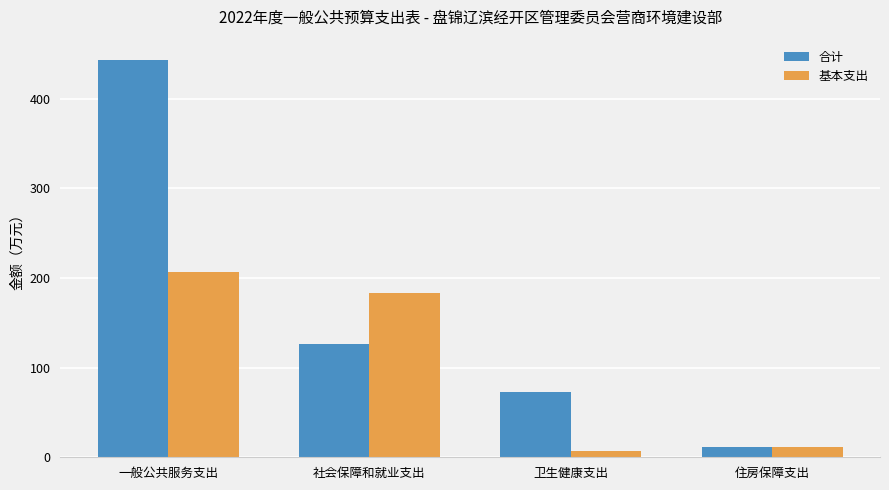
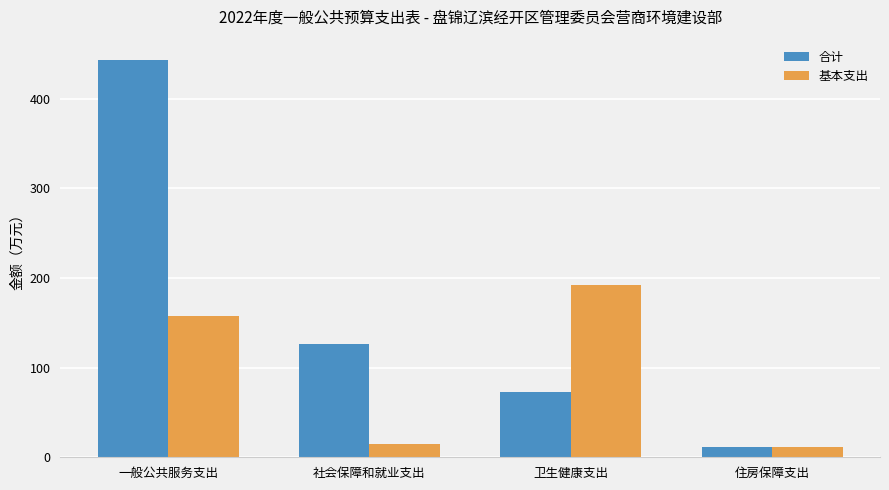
  {
    "合计": {
      "一般公共服务支出": 440,
      "社会保障和就业支出": 130,
      "卫生健康支出": 70,
      "住房保障支出": 10
    },
    "基本支出": {
-     "一般公共服务支出": 210,
-     "社会保障和就业支出": 180,
-     "卫生健康支出": 10,
+     "一般公共服务支出": 160,
+     "社会保障和就业支出": 10,
+     "卫生健康支出": 190,
      "住房保障支出": 10
    }
  }
